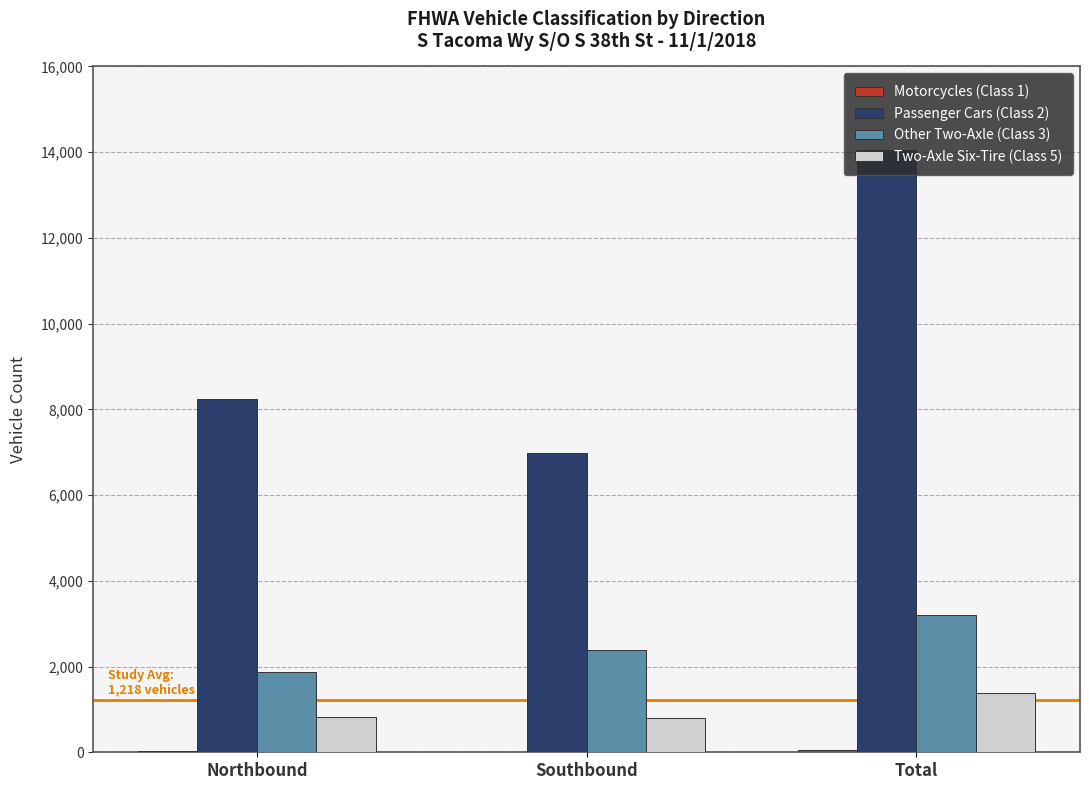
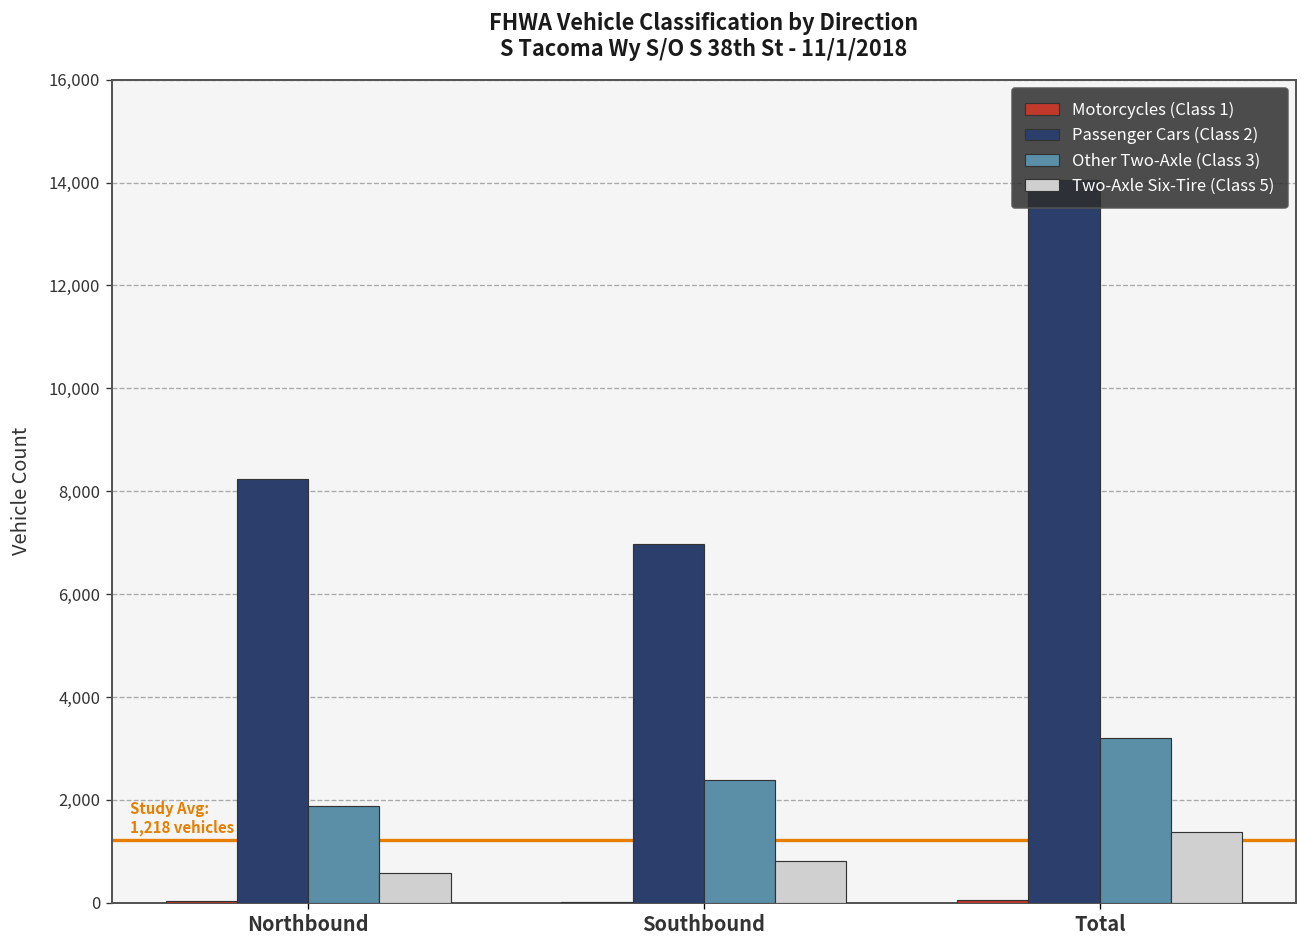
  {
    "Passenger Cars (Class 2)": {
      "Northbound": "8,200",
      "Southbound": "7,000"
    },
    "Other Two-Axle (Class 3)": {
      "Northbound": "1,900",
      "Southbound": "2,400",
      "Total": "3,200"
    },
    "Two-Axle Six-Tire (Class 5)": {
-     "Northbound": "800",
+     "Northbound": "600",
      "Southbound": "800",
      "Total": "1,400"
    }
  }
